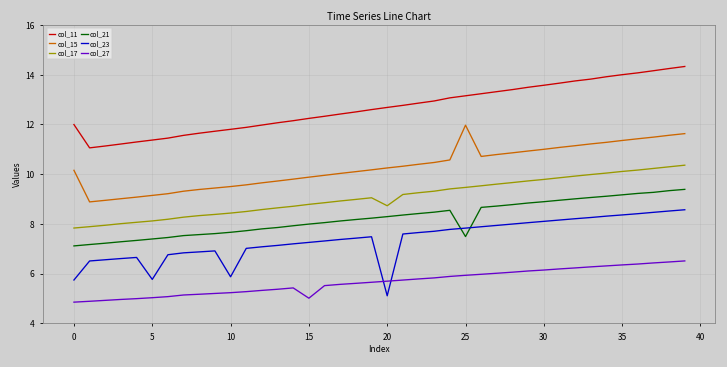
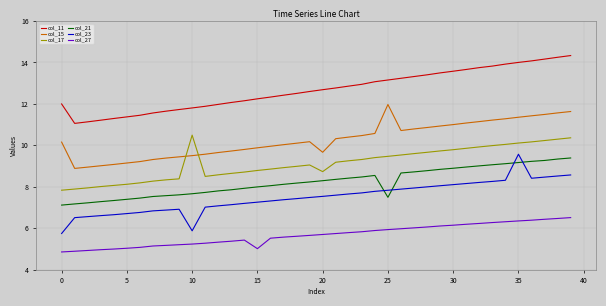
  {
    "col_11": {
      "0": 12.0,
      "5": 11.4,
      "10": 11.8,
      "15": 12.2,
      "20": 12.7,
      "25": 13.2,
      "30": 13.6,
      "35": 14.0
    },
    "col_15": {
      "0": 10.2,
      "5": 9.1,
      "10": 9.5,
      "15": 9.9,
-     "20": 10.3,
+     "20": 9.7,
      "25": 12.0,
      "30": 11.0,
      "35": 11.4
    },
    "col_17": {
      "0": 7.8,
      "5": 8.1,
-     "10": 8.4,
+     "10": 10.5,
      "15": 8.8,
      "20": 8.7,
      "25": 9.5,
      "30": 9.8,
      "35": 10.1
    },
    "col_21": {
      "0": 7.1,
      "5": 7.4,
      "10": 7.7,
      "15": 8.0,
      "20": 8.3,
      "25": 7.5,
      "30": 8.9,
      "35": 9.2
    },
    "col_23": {
      "0": 5.7,
-     "5": 5.8,
+     "5": 6.7,
      "10": 5.9,
      "15": 7.3,
-     "20": 5.1,
+     "20": 7.5,
      "25": 7.8,
      "30": 8.1,
-     "35": 8.4
+     "35": 9.6
    },
    "col_27": {
      "0": 4.9,
      "5": 5.0,
      "10": 5.2,
      "15": 5.0,
      "20": 5.7,
      "25": 5.9,
      "30": 6.1,
      "35": 6.3
    }
  }
